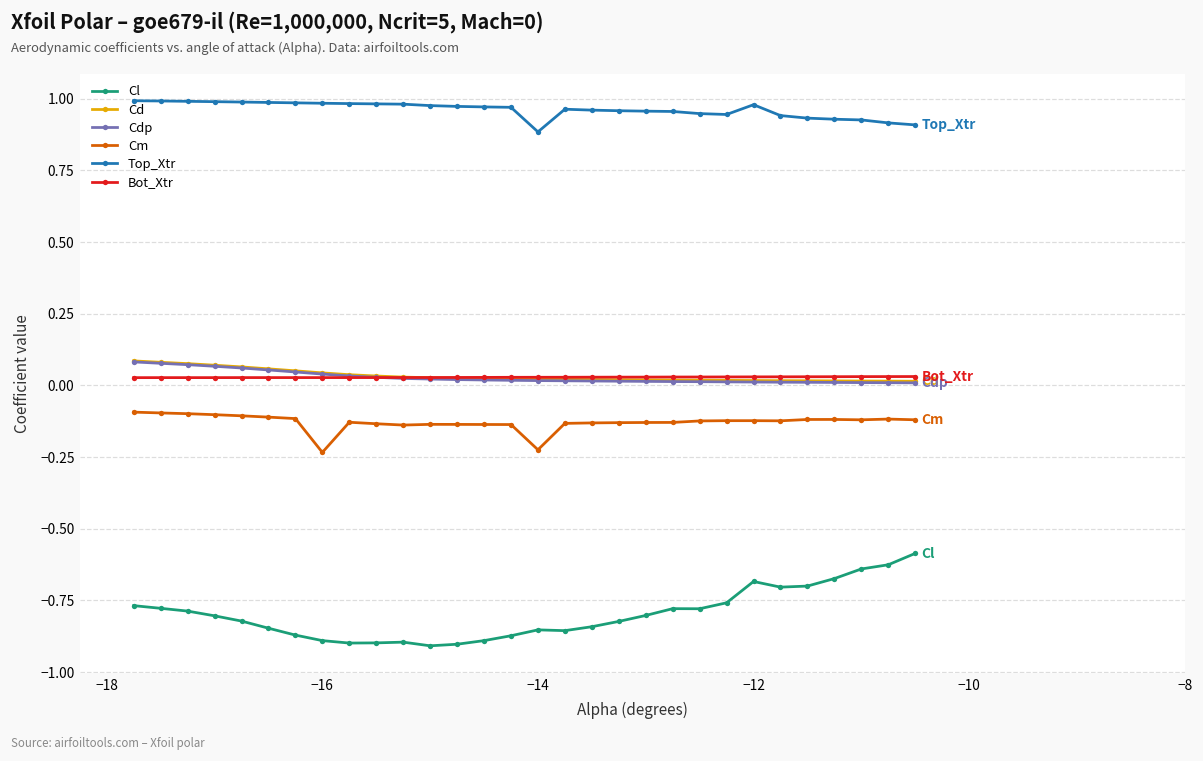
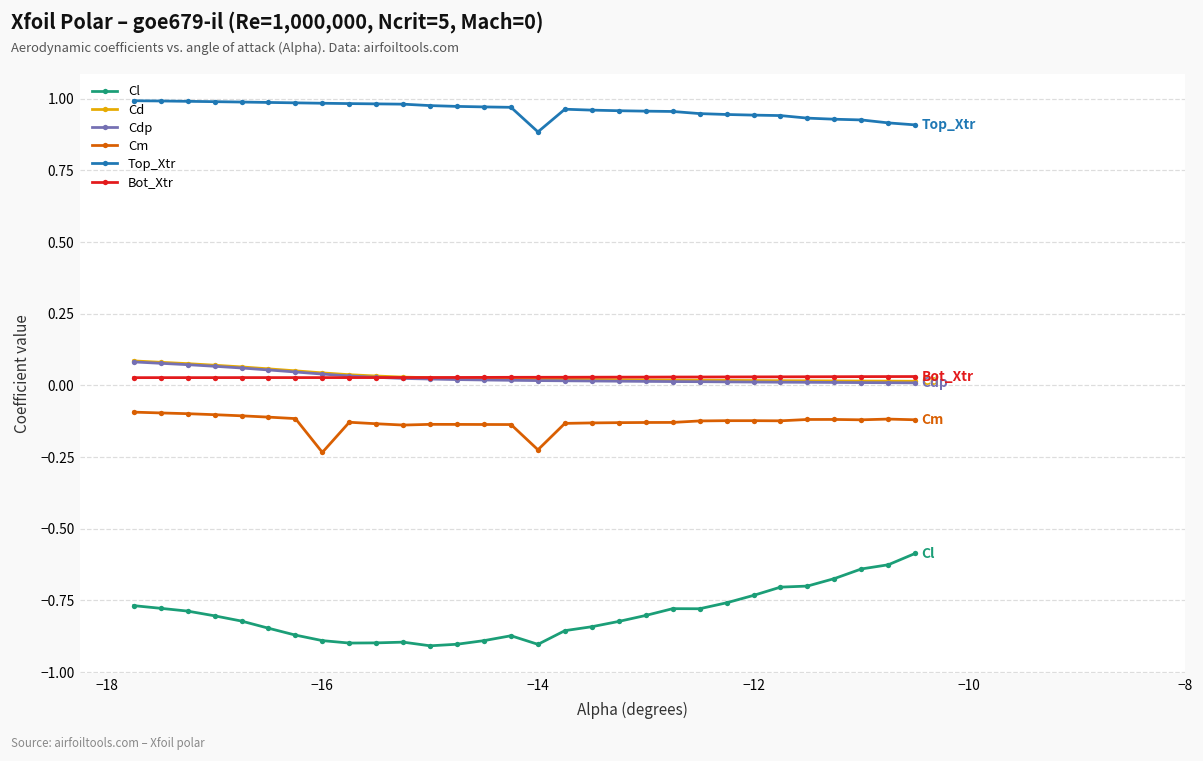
  {
    "Cl": {
      "−16": -0.89,
-     "−14": -0.85,
-     "−12": -0.68
+     "−14": -0.90,
+     "−12": -0.73
    },
    "Cm": {
      "−16": -0.23,
      "−14": -0.22,
      "−12": -0.12
    },
    "Top_Xtr": {
      "−16": 0.98,
      "−14": 0.88,
-     "−12": 0.98
+     "−12": 0.94
    },
    "Bot_Xtr": {
      "−16": 0.03,
      "−12": 0.03
    }
  }
